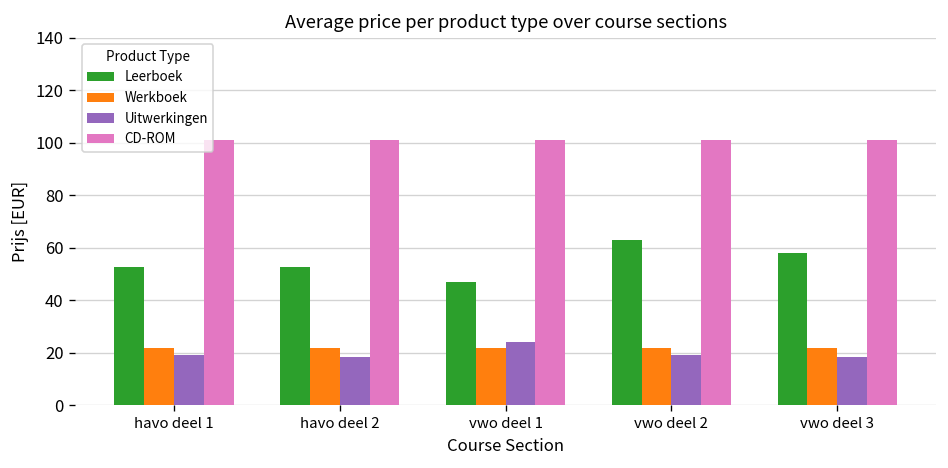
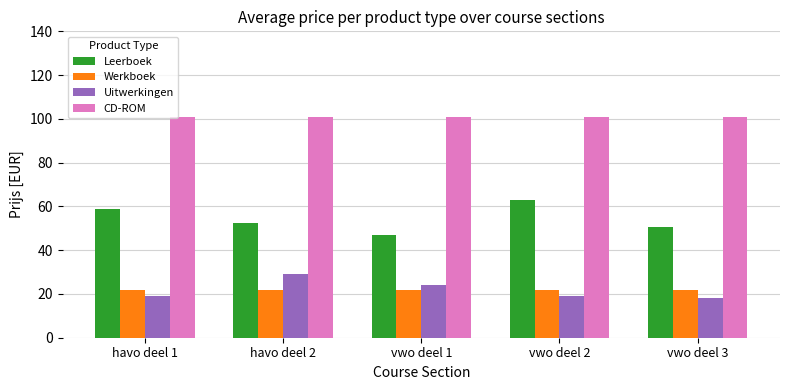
  {
    "Leerboek": {
-     "havo deel 1": 53,
+     "havo deel 1": 59,
      "havo deel 2": 53,
      "vwo deel 1": 47,
      "vwo deel 2": 63,
-     "vwo deel 3": 58
+     "vwo deel 3": 51
    },
    "Werkboek": {
      "havo deel 1": 22,
      "havo deel 2": 22,
      "vwo deel 1": 22,
      "vwo deel 2": 22,
      "vwo deel 3": 22
    },
    "Uitwerkingen": {
      "havo deel 1": 19,
-     "havo deel 2": 18,
+     "havo deel 2": 29,
      "vwo deel 1": 24,
      "vwo deel 2": 19,
      "vwo deel 3": 18
    },
    "CD-ROM": {
      "havo deel 1": 101,
      "havo deel 2": 101,
      "vwo deel 1": 101,
      "vwo deel 2": 101,
      "vwo deel 3": 101
    }
  }
